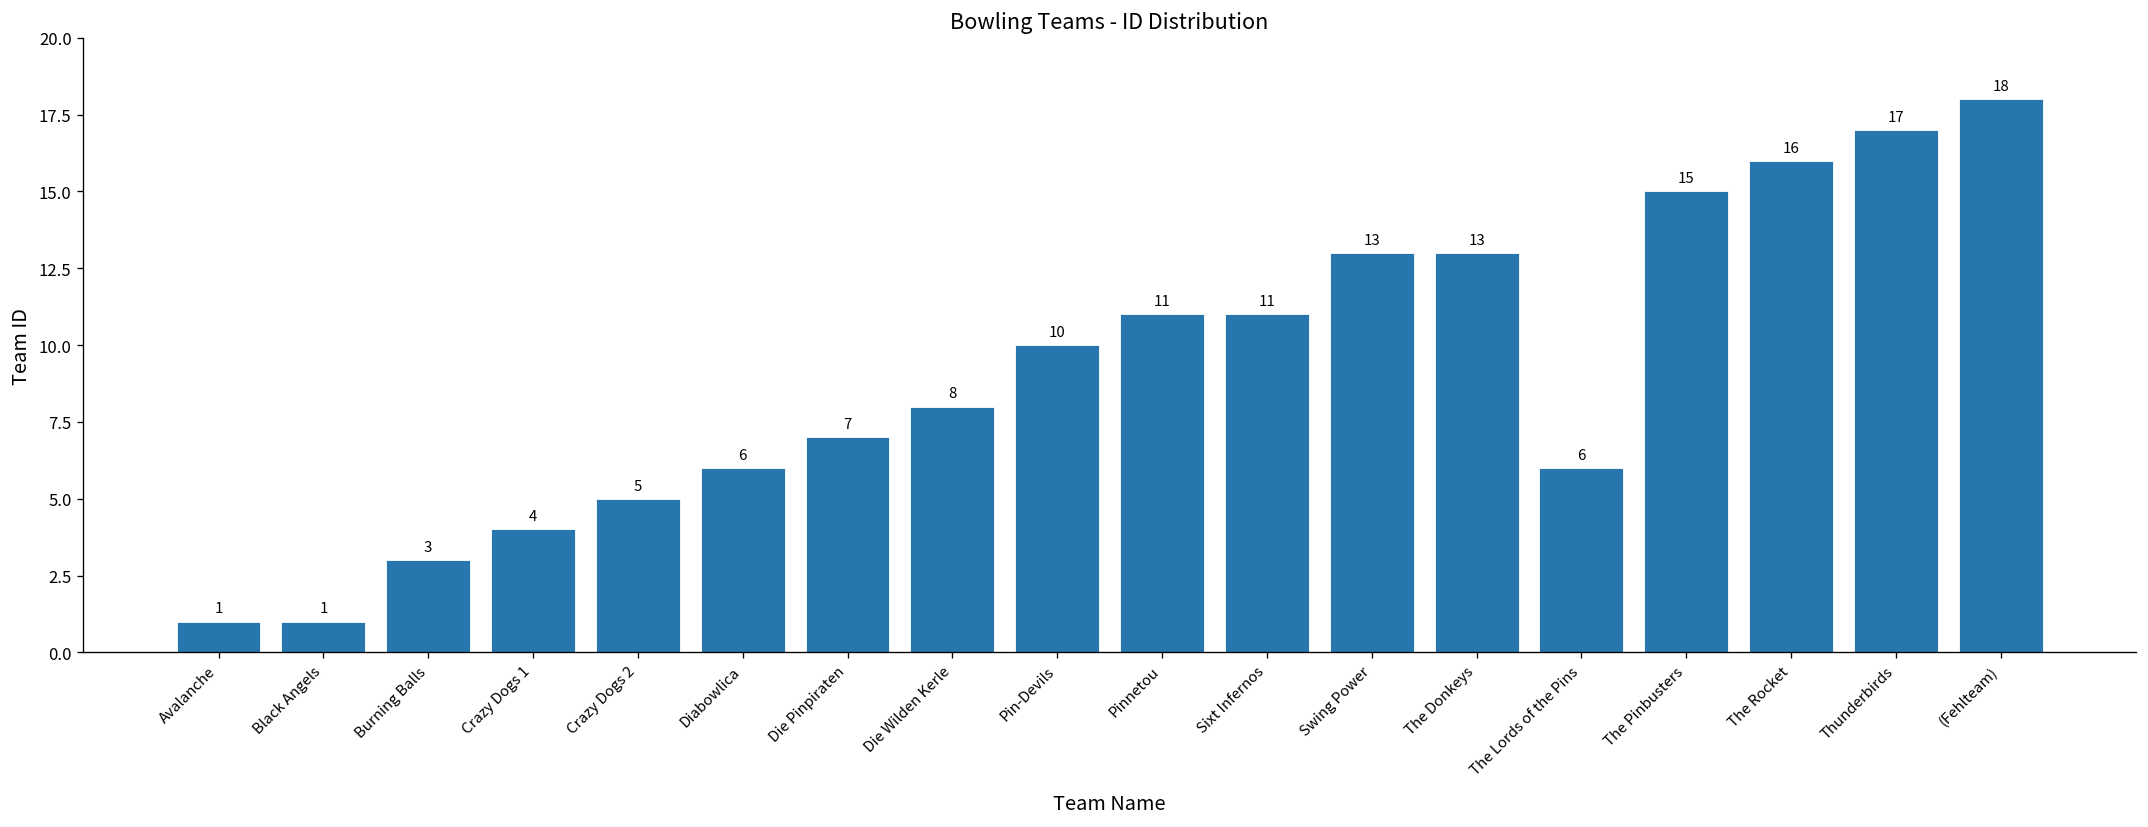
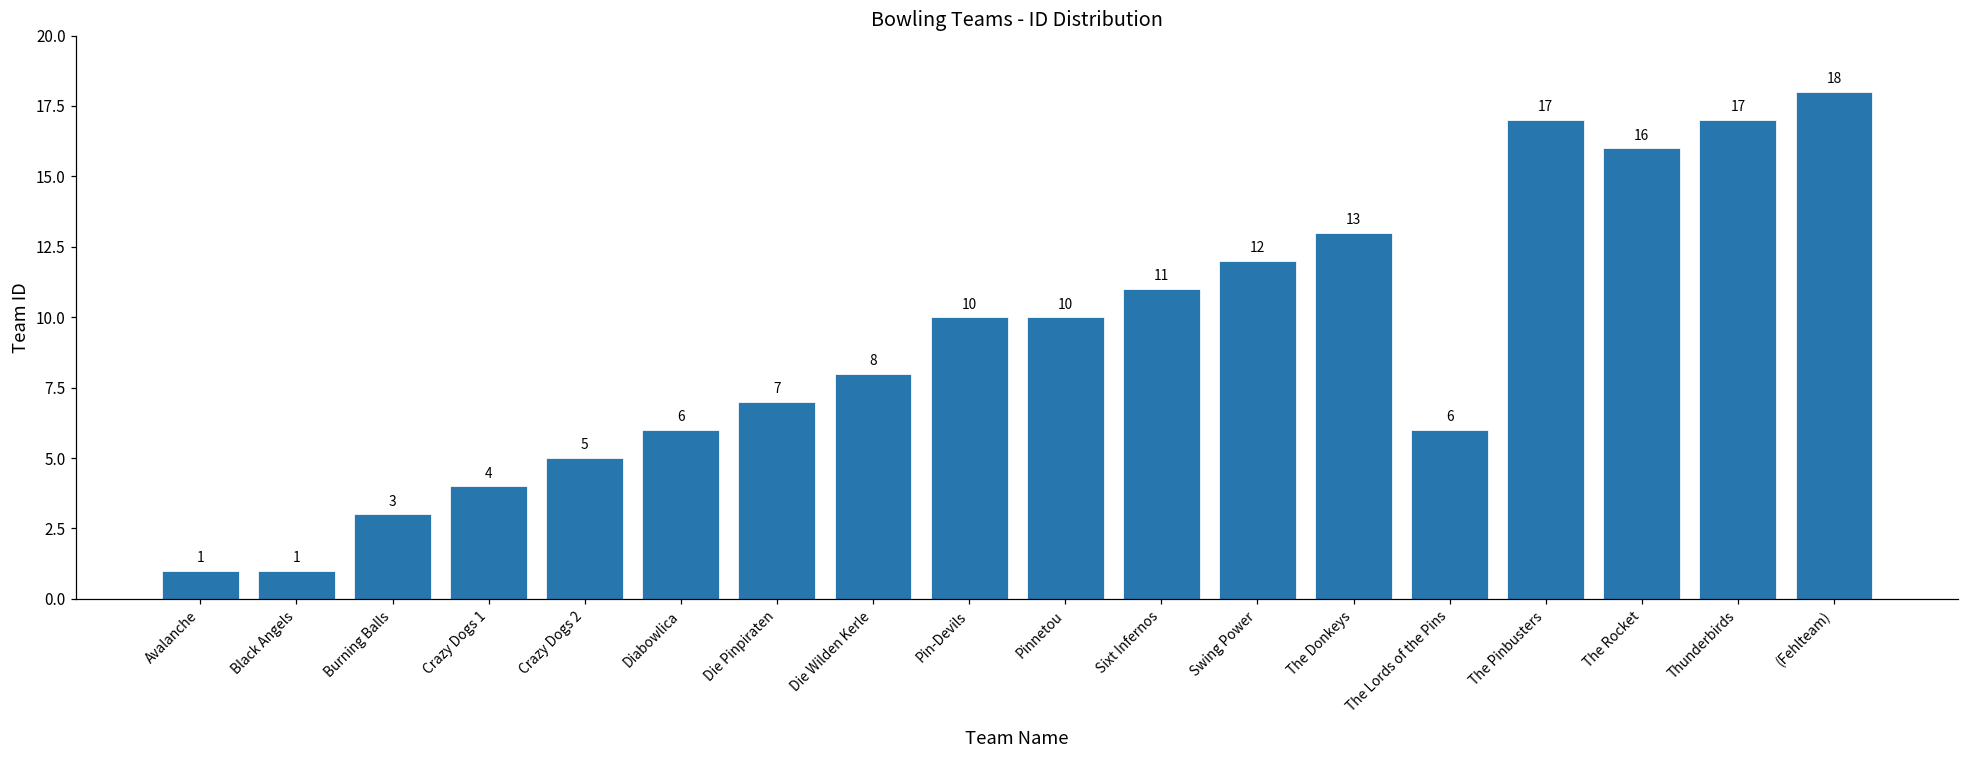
  {
    "Avalanche": 1,
    "Black Angels": 1,
    "Burning Balls": 3,
    "Crazy Dogs 1": 4,
    "Crazy Dogs 2": 5,
    "Diabowlica": 6,
    "Die Pinpiraten": 7,
    "Die Wilden Kerle": 8,
    "Pin-Devils": 10,
-   "Pinnetou": 11,
+   "Pinnetou": 10,
    "Sixt Infernos": 11,
-   "Swing Power": 13,
+   "Swing Power": 12,
    "The Donkeys": 13,
    "The Lords of the Pins": 6,
-   "The Pinbusters": 15,
+   "The Pinbusters": 17,
    "The Rocket": 16,
    "Thunderbirds": 17,
    "(Fehlteam)": 18
  }
